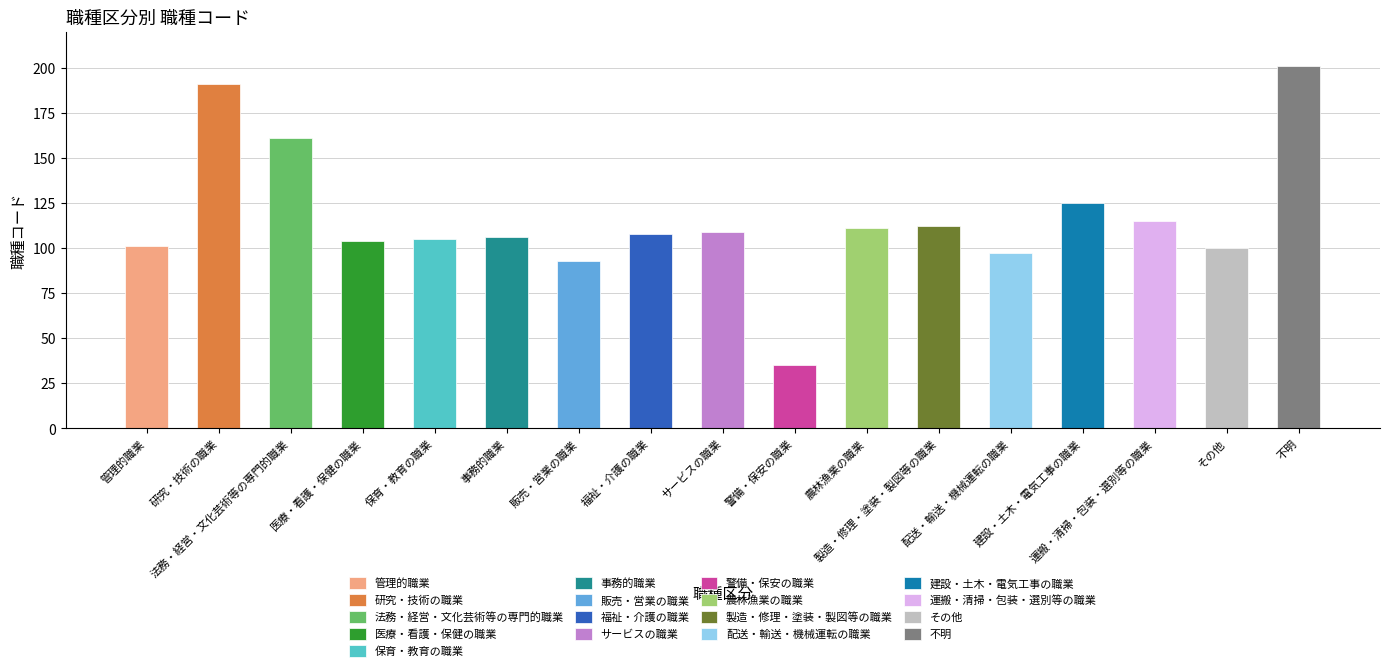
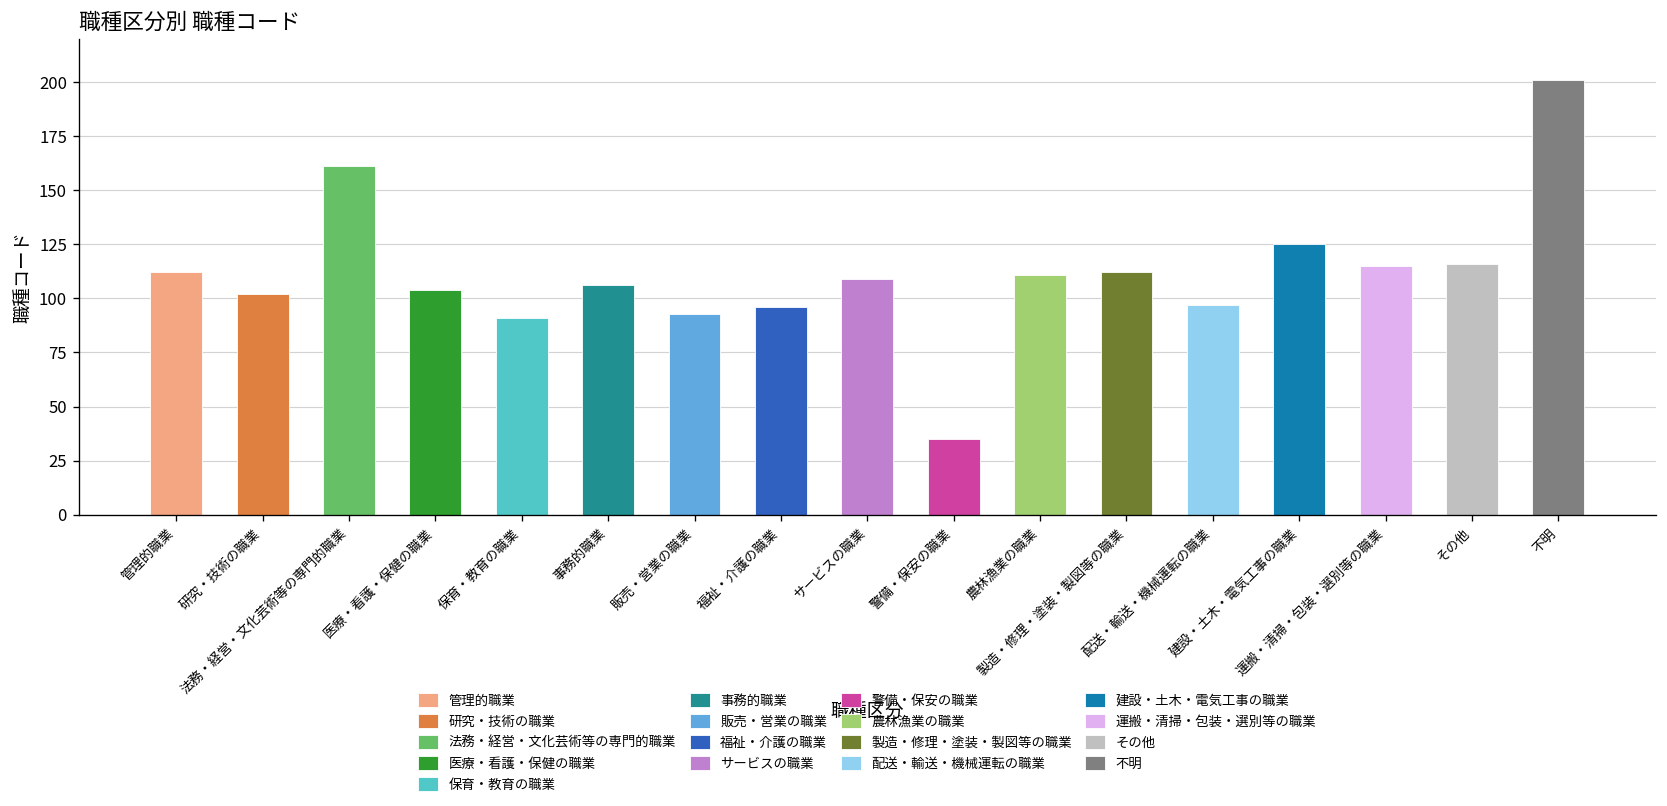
  {
-   "管理的職業": 101,
-   "研究・技術の職業": 191,
+   "管理的職業": 112,
+   "研究・技術の職業": 102,
    "法務・経営・文化芸術等の専門的職業": 161,
    "医療・看護・保健の職業": 104,
-   "保育・教育の職業": 105,
+   "保育・教育の職業": 91,
    "事務的職業": 106,
    "販売・営業の職業": 93,
-   "福祉・介護の職業": 108,
+   "福祉・介護の職業": 96,
    "サービスの職業": 109,
    "警備・保安の職業": 35,
    "農林漁業の職業": 111,
    "製造・修理・塗装・製図等の職業": 112,
    "配送・輸送・機械運転の職業": 97,
    "建設・土木・電気工事の職業": 125,
    "運搬・清掃・包装・選別等の職業": 115,
-   "その他": 100,
+   "その他": 116,
    "不明": 201
  }
